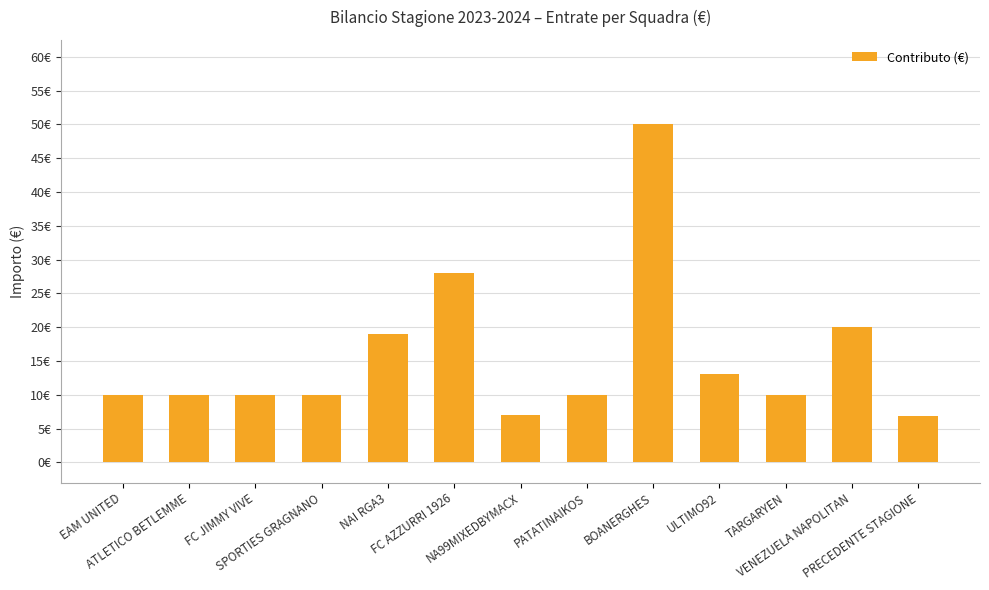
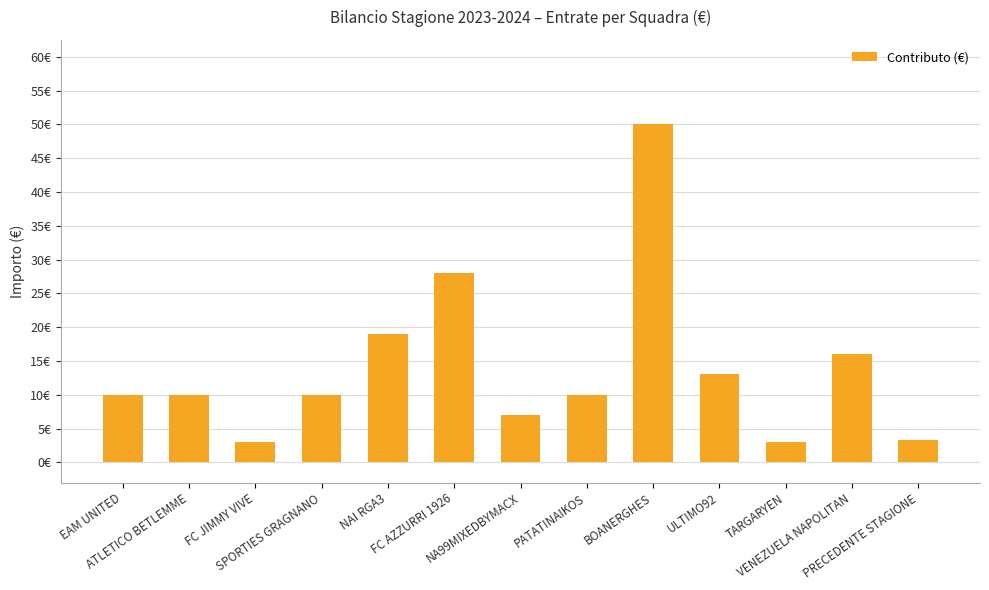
  {
    "EAM UNITED": "10€",
    "ATLETICO BETLEMME": "10€",
-   "FC JIMMY VIVE": "10€",
+   "FC JIMMY VIVE": "3€",
    "SPORTIES GRAGNANO": "10€",
    "NAI RGA3": "19€",
    "FC AZZURRI 1926": "28€",
    "NA99MIXEDBYMACX": "7€",
    "PATATINAIKOS": "10€",
    "BOANERGHES": "50€",
    "ULTIMO92": "13€",
-   "TARGARYEN": "10€",
-   "VENEZUELA NAPOLITAN": "20€",
-   "PRECEDENTE STAGIONE": "7€"
+   "TARGARYEN": "3€",
+   "VENEZUELA NAPOLITAN": "16€",
+   "PRECEDENTE STAGIONE": "3€"
  }
